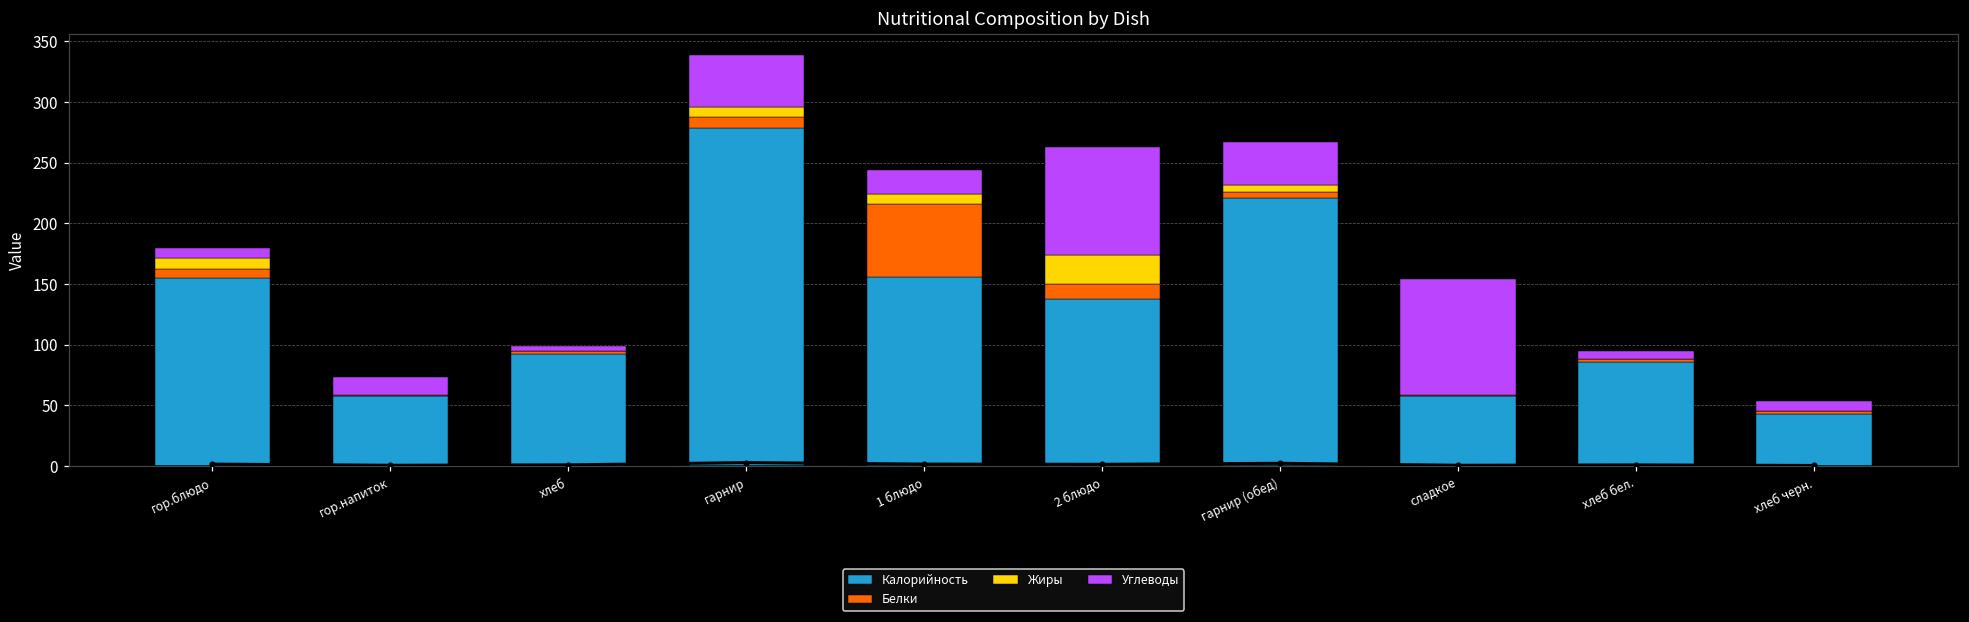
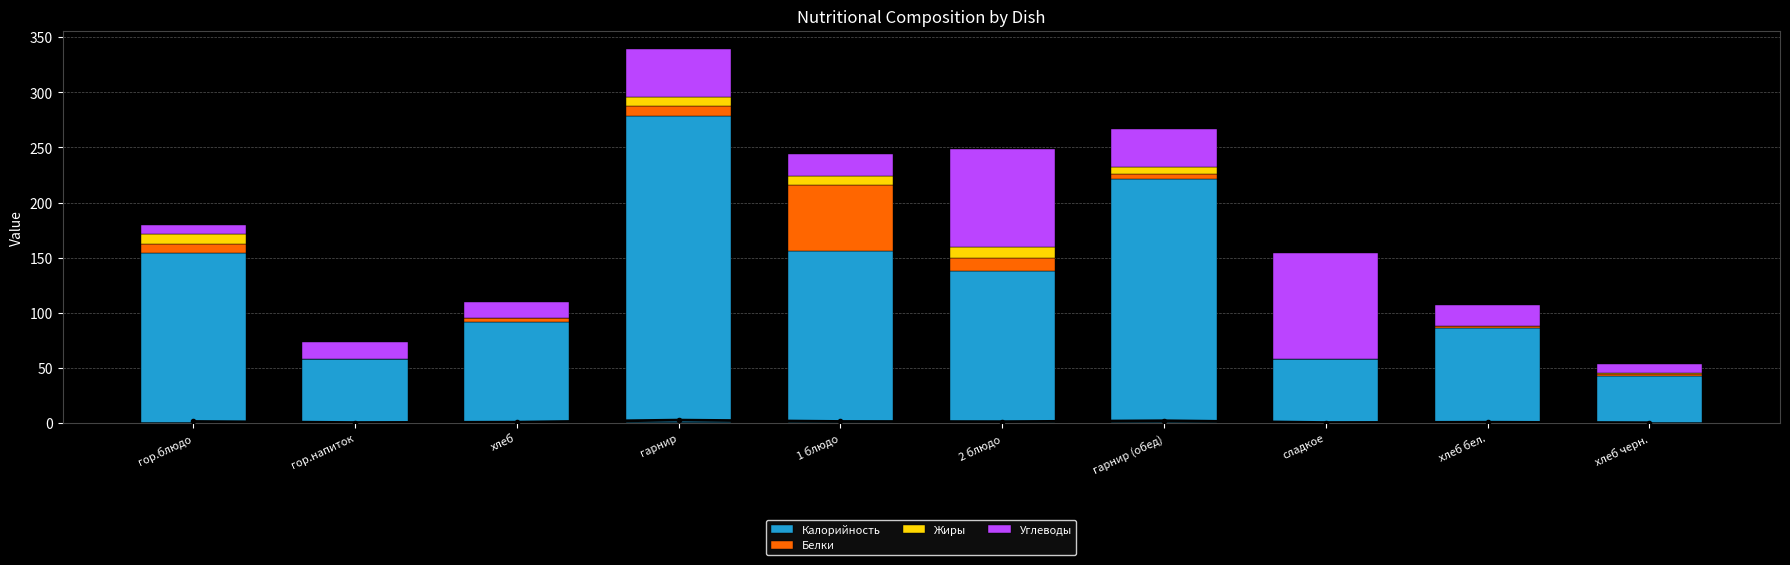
  {
    "Белки": {
      "гор.блюдо": 8,
      "хлеб": 3,
      "гарнир": 9,
      "1 блюдо": 60,
      "2 блюдо": 12,
      "гарнир (обед)": 5
    },
    "Жиры": {
      "гор.блюдо": 9,
      "гор.напиток": 0,
      "гарнир": 8,
      "1 блюдо": 8,
-     "2 блюдо": 24,
+     "2 блюдо": 10,
      "гарнир (обед)": 6,
      "сладкое": 0
    },
    "Углеводы": {
      "гор.блюдо": 8,
      "гор.напиток": 15,
-     "хлеб": 4,
+     "хлеб": 15,
      "гарнир": 43,
      "1 блюдо": 20,
      "2 блюдо": 89,
      "гарнир (обед)": 35,
      "сладкое": 96,
-     "хлеб бел.": 7,
+     "хлеб бел.": 19,
      "хлеб черн.": 8
    }
  }
